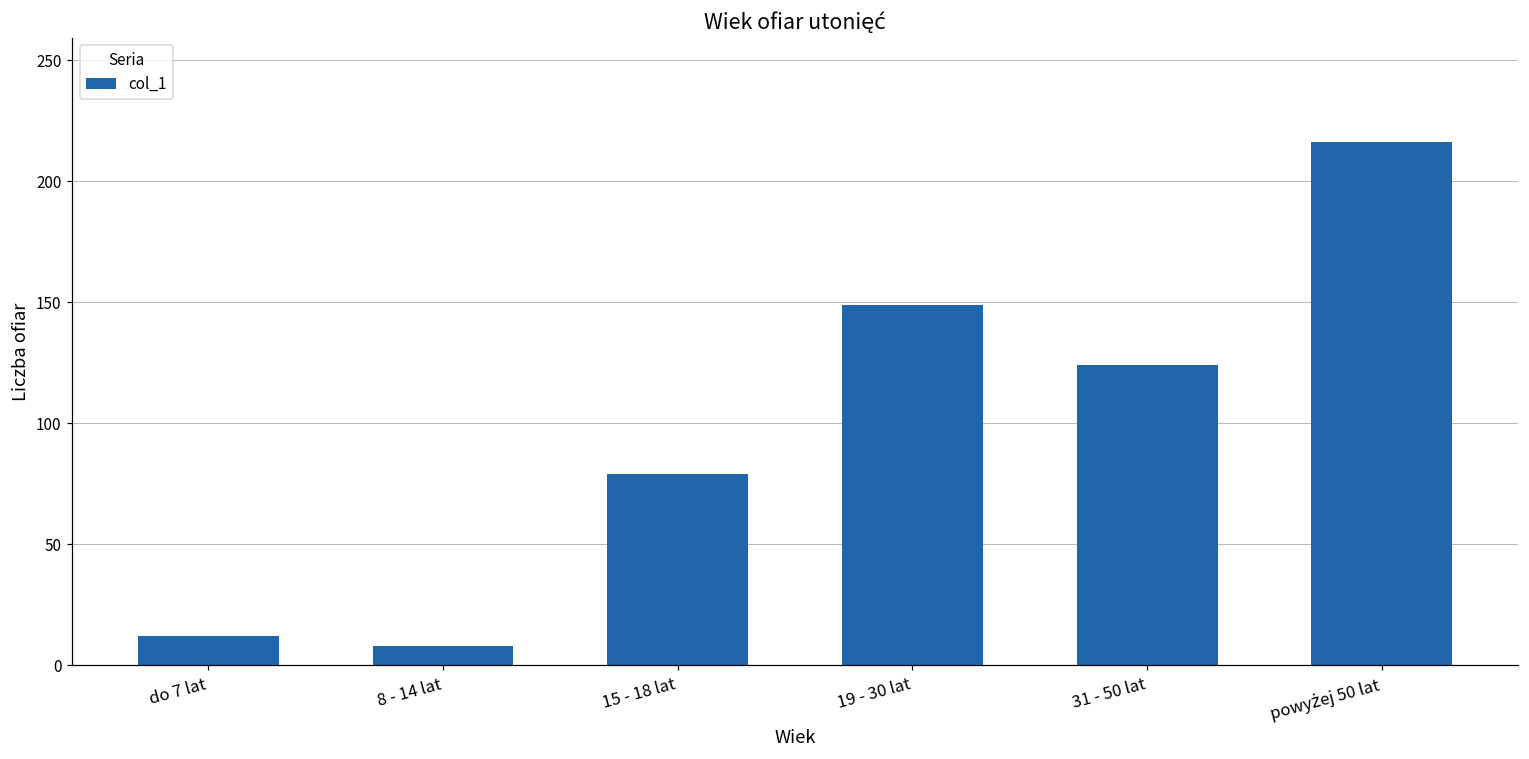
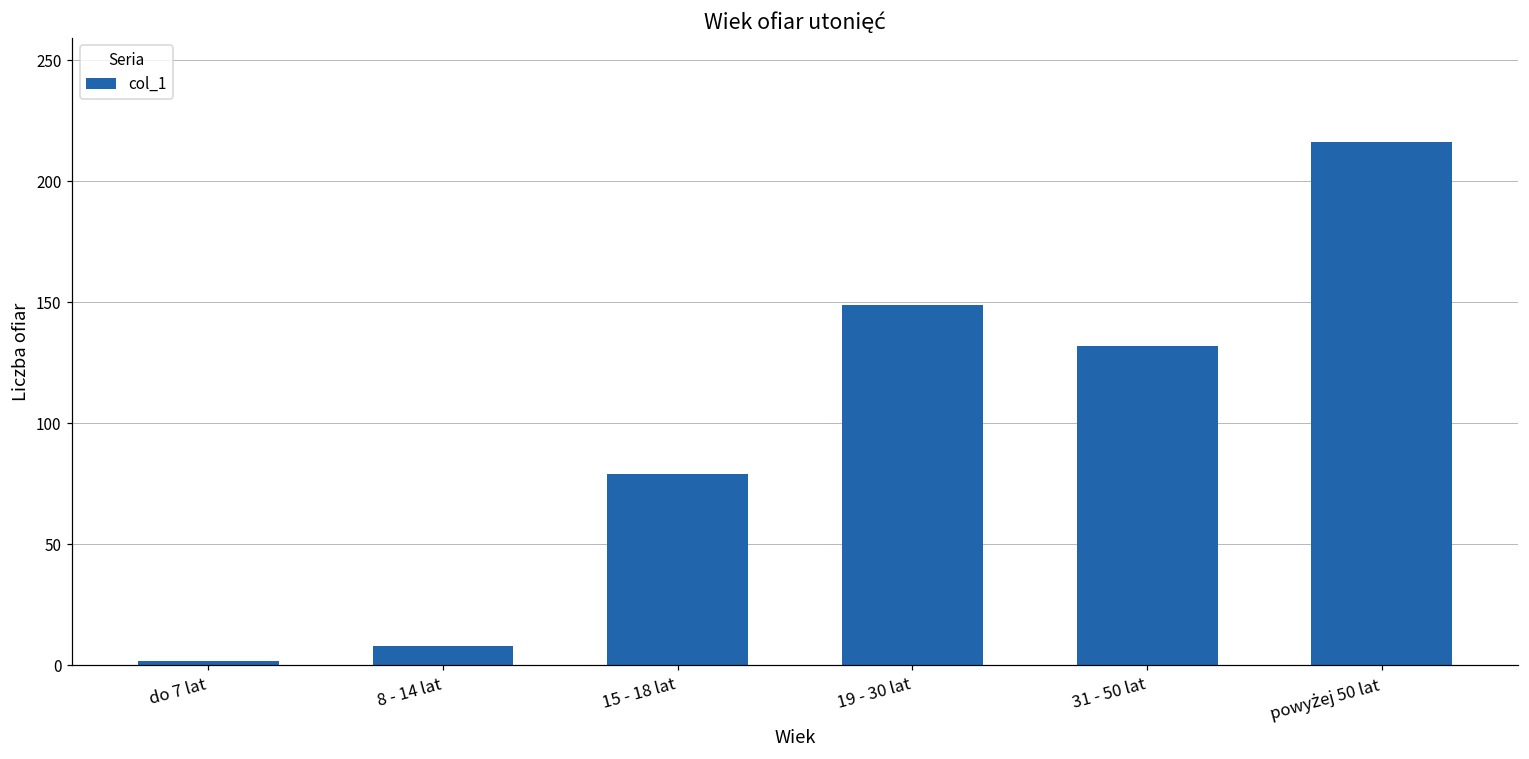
  {
-   "do 7 lat": 12,
+   "do 7 lat": 2,
    "8 - 14 lat": 8,
    "15 - 18 lat": 79,
    "19 - 30 lat": 149,
-   "31 - 50 lat": 124,
+   "31 - 50 lat": 132,
    "powyżej 50 lat": 216
  }
